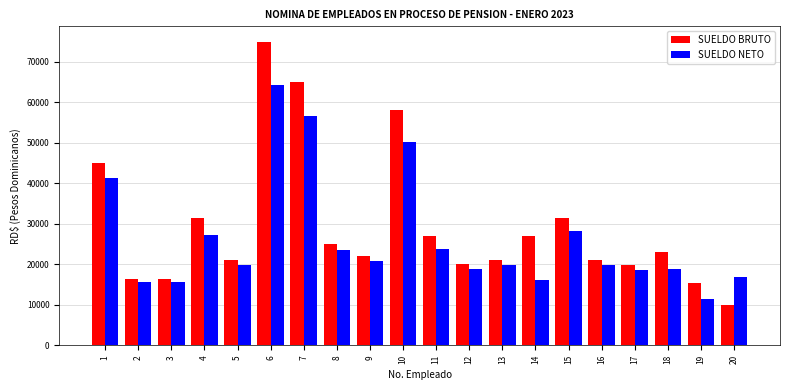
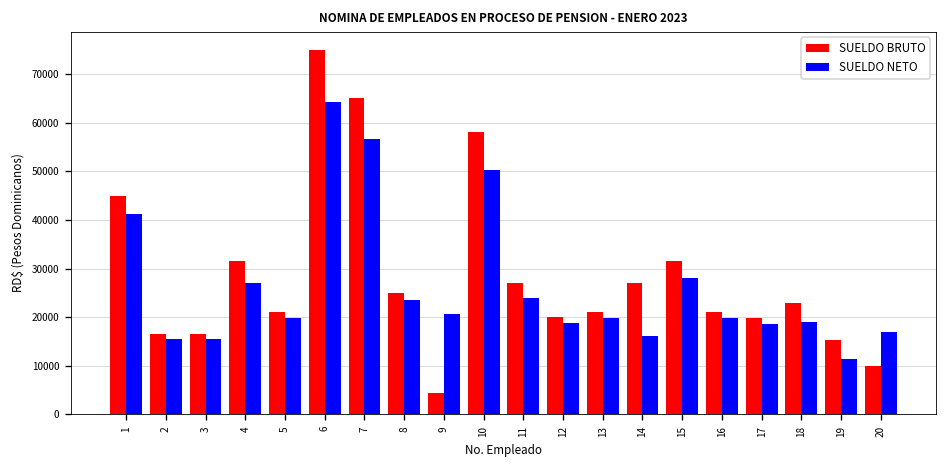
  {
    "SUELDO BRUTO": {
      "1": 45000,
      "2": 17000,
      "3": 17000,
      "4": 32000,
      "5": 21000,
      "6": 75000,
      "7": 65000,
      "8": 25000,
-     "9": 22000,
+     "9": 4000,
      "10": 58000,
      "11": 27000,
      "12": 20000,
      "13": 21000,
      "14": 27000,
      "15": 32000,
      "16": 21000,
      "17": 20000,
      "18": 23000,
      "19": 15000,
      "20": 10000
    },
    "SUELDO NETO": {
      "1": 41000,
      "2": 16000,
      "3": 16000,
      "4": 27000,
      "5": 20000,
      "6": 64000,
      "7": 57000,
      "8": 24000,
      "9": 21000,
      "10": 50000,
      "11": 24000,
      "12": 19000,
      "13": 20000,
      "14": 16000,
      "15": 28000,
      "16": 20000,
      "17": 19000,
      "18": 19000,
      "19": 11000,
      "20": 17000
    }
  }
